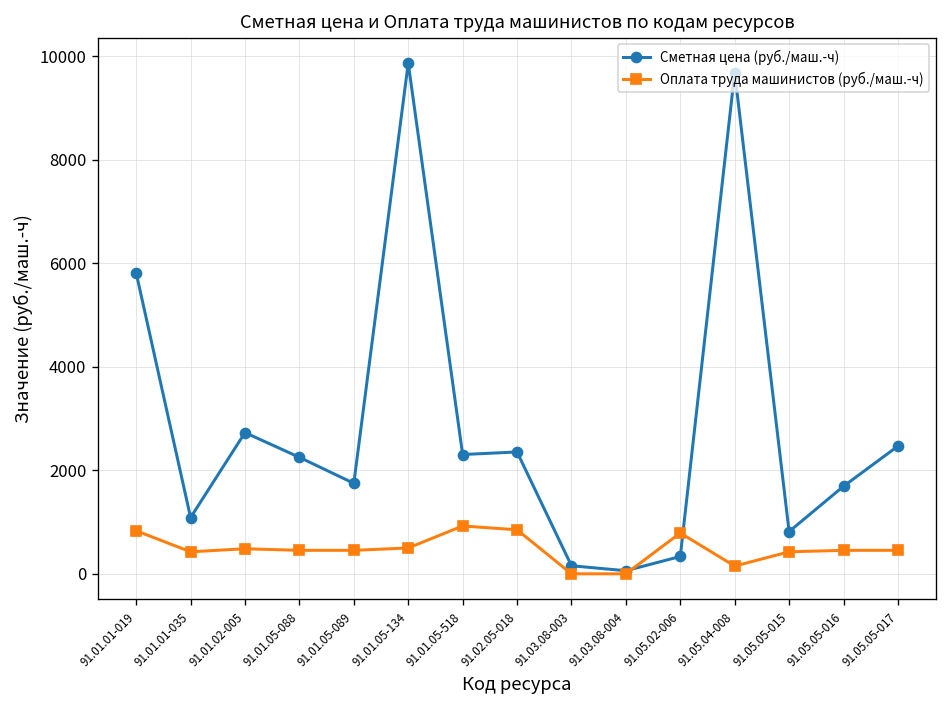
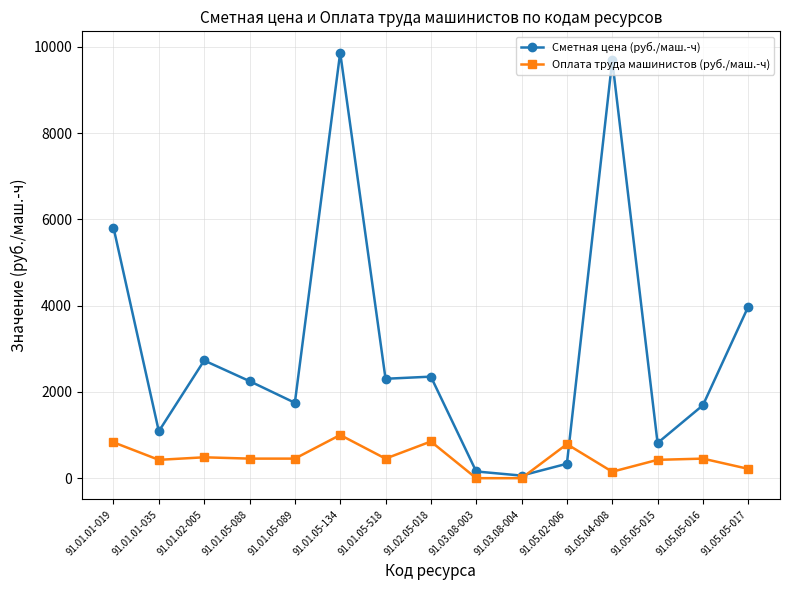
  {
    "Сметная цена (руб./маш.-ч)": {
      "91.01.01-019": 5800,
      "91.01.01-035": 1100,
      "91.01.02-005": 2700,
      "91.01.05-088": 2300,
      "91.01.05-089": 1700,
      "91.01.05-134": 9900,
      "91.01.05-518": 2300,
      "91.02.05-018": 2400,
      "91.03.08-003": 200,
      "91.03.08-004": 100,
      "91.05.02-006": 300,
      "91.05.05-015": 800,
      "91.05.05-016": 1700,
-     "91.05.05-017": 2500
+     "91.05.05-017": 4000
    },
    "Оплата труда машинистов (руб./маш.-ч)": {
      "91.01.01-019": 800,
      "91.01.01-035": 400,
      "91.01.02-005": 500,
      "91.01.05-088": 500,
      "91.01.05-089": 500,
-     "91.01.05-134": 500,
-     "91.01.05-518": 900,
+     "91.01.05-134": 1000,
+     "91.01.05-518": 500,
      "91.02.05-018": 900,
      "91.03.08-003": 0,
      "91.03.08-004": 0,
      "91.05.02-006": 800,
      "91.05.04-008": 100,
      "91.05.05-015": 400,
      "91.05.05-016": 500,
-     "91.05.05-017": 500
+     "91.05.05-017": 200
    }
  }
